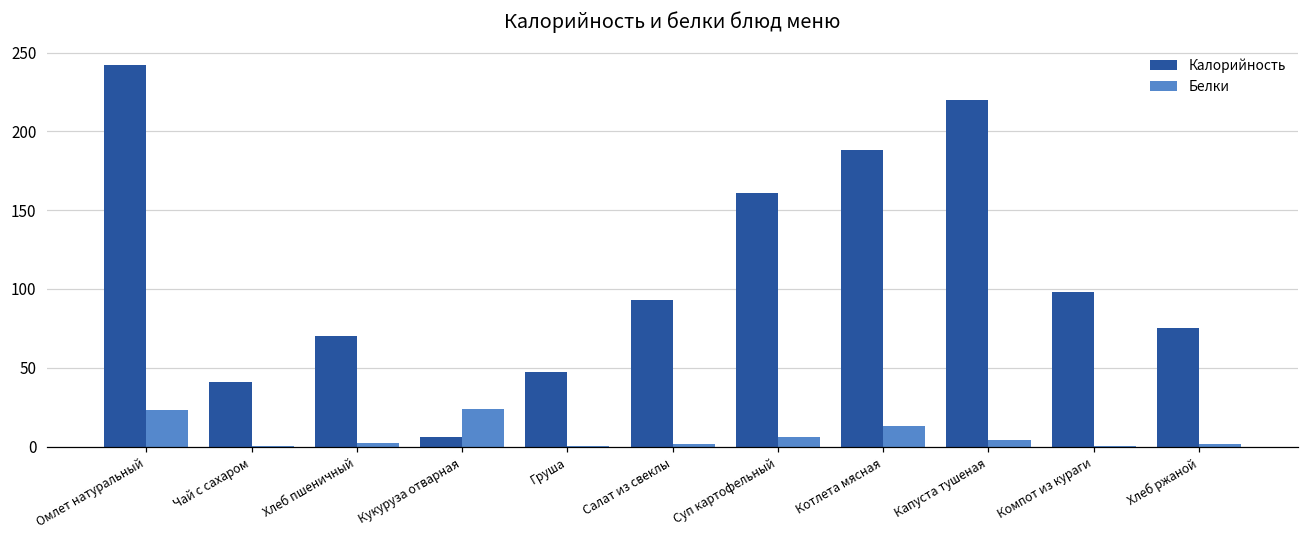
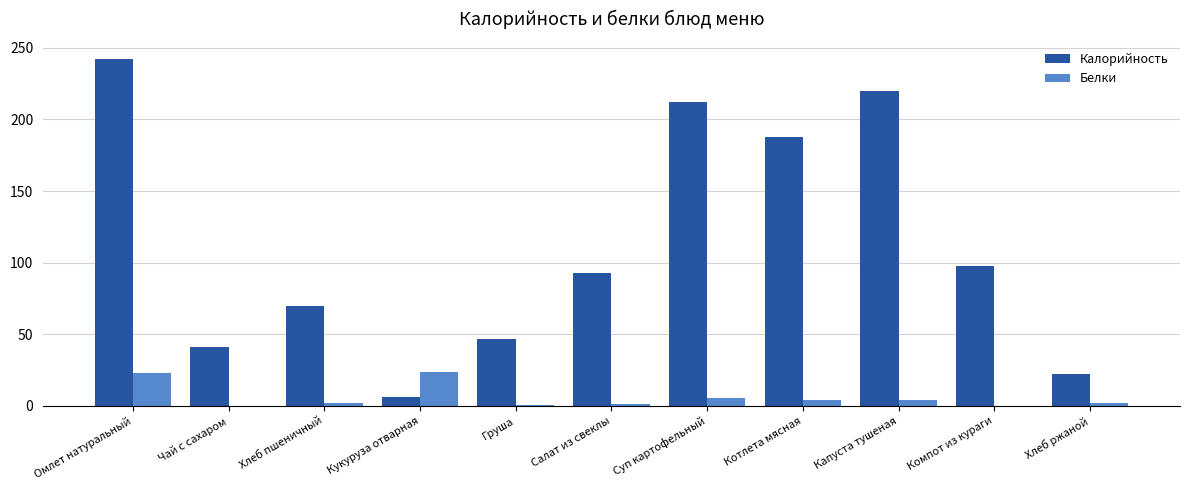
  {
    "Калорийность": {
      "Омлет натуральный": 242,
      "Чай с сахаром": 41,
      "Хлеб пшеничный": 70,
      "Кукуруза отварная": 6,
      "Груша": 47,
      "Салат из свеклы": 93,
-     "Суп картофельный": 161,
+     "Суп картофельный": 212,
      "Котлета мясная": 188,
      "Капуста тушеная": 220,
      "Компот из кураги": 98,
-     "Хлеб ржаной": 75
+     "Хлеб ржаной": 22
    },
    "Белки": {
      "Омлет натуральный": 23,
      "Хлеб пшеничный": 2,
      "Кукуруза отварная": 24,
      "Суп картофельный": 6,
-     "Котлета мясная": 13,
+     "Котлета мясная": 4,
      "Капуста тушеная": 4,
      "Хлеб ржаной": 2
    }
  }
